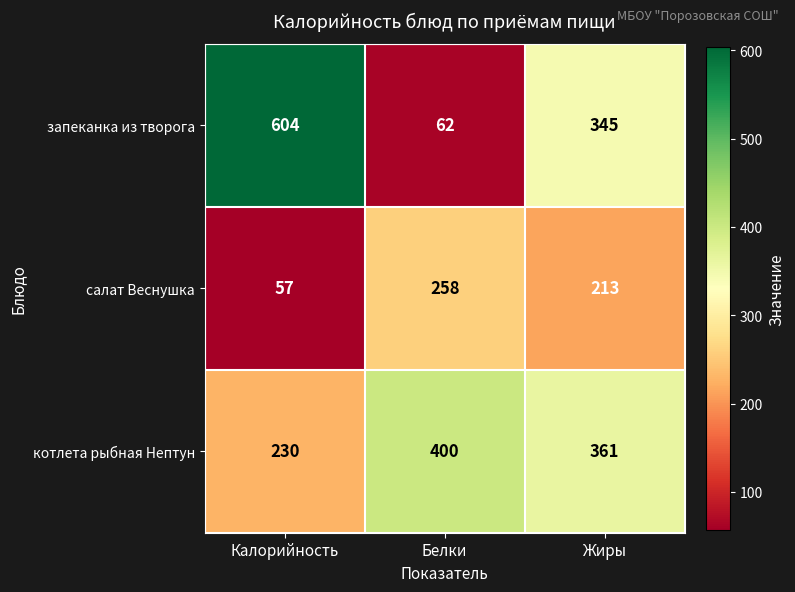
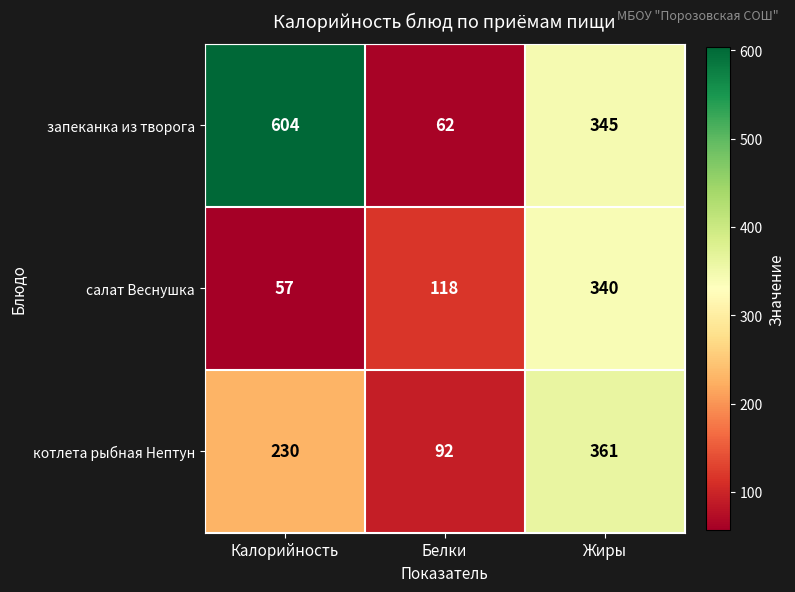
  {
    "запеканка из творога": {
      "Калорийность": 604,
      "Белки": 62,
      "Жиры": 345
    },
    "салат Веснушка": {
      "Калорийность": 57,
-     "Белки": 258,
-     "Жиры": 213
+     "Белки": 118,
+     "Жиры": 340
    },
    "котлета рыбная Нептун": {
      "Калорийность": 230,
-     "Белки": 400,
+     "Белки": 92,
      "Жиры": 361
    }
  }
